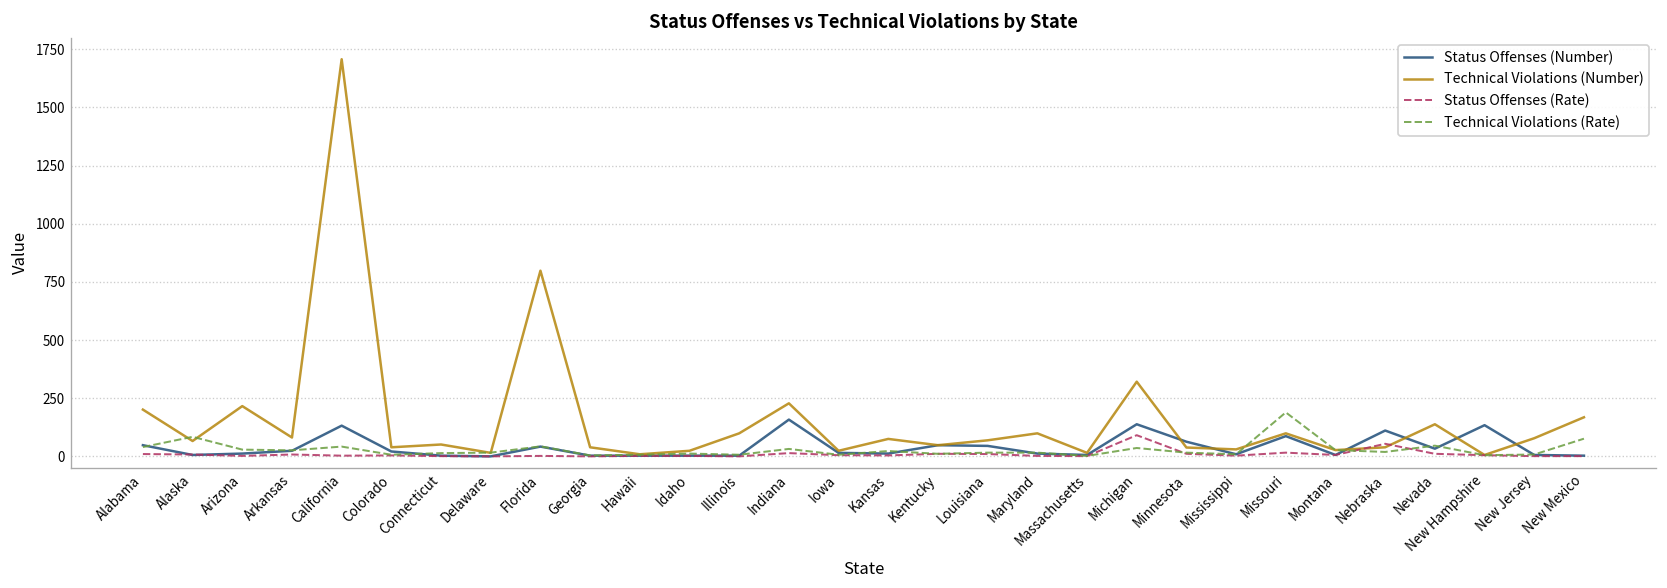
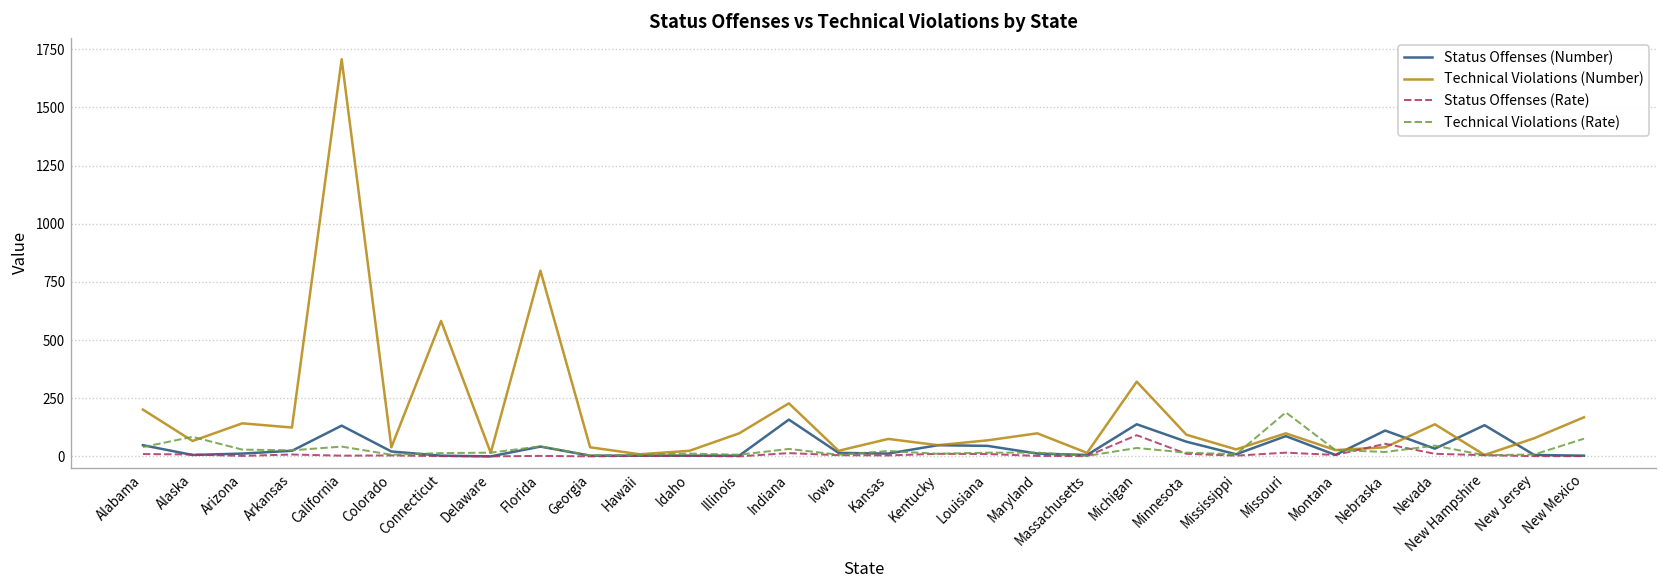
  {
    "Status Offenses (Number)": {
      "California": 130,
      "Colorado": 20,
      "Indiana": 160,
      "Louisiana": 50,
      "Michigan": 140,
      "Minnesota": 60,
      "Nebraska": 110,
      "New Hampshire": 130
    },
    "Technical Violations (Number)": {
      "Alabama": 200,
      "Alaska": 70,
-     "Arizona": 220,
-     "Arkansas": 80,
+     "Arizona": 140,
+     "Arkansas": 120,
      "California": 1710,
      "Colorado": 40,
-     "Connecticut": 50,
+     "Connecticut": 580,
      "Florida": 800,
      "Georgia": 40,
      "Illinois": 100,
      "Indiana": 230,
      "Kansas": 80,
      "Louisiana": 70,
      "Maryland": 100,
      "Michigan": 320,
-     "Minnesota": 40,
+     "Minnesota": 90,
      "Mississippi": 30,
      "Nebraska": 40,
      "Nevada": 140,
      "New Jersey": 80,
      "New Mexico": 170
    },
    "Status Offenses (Rate)": {
      "Alabama": 10,
      "Arkansas": 10,
      "California": 0,
      "Florida": 0,
      "Indiana": 10,
      "Michigan": 90,
      "Missouri": 20,
      "Nebraska": 50,
      "Nevada": 10
    },
    "Technical Violations (Rate)": {
      "Alaska": 80,
      "Arizona": 30,
      "California": 40,
      "Indiana": 30,
      "Michigan": 40,
      "Missouri": 190,
      "Nebraska": 20,
      "New Mexico": 80
    }
  }
